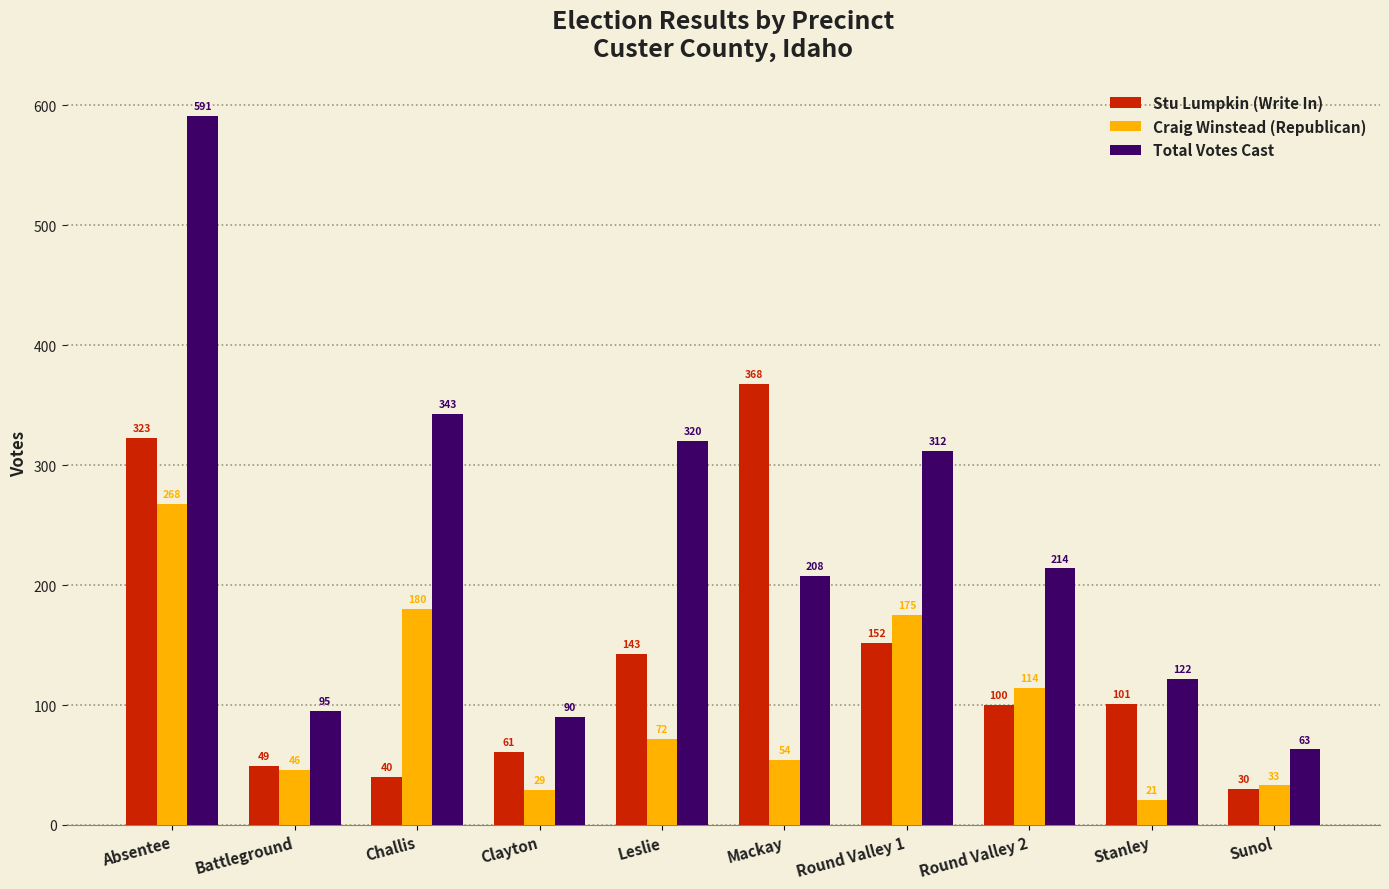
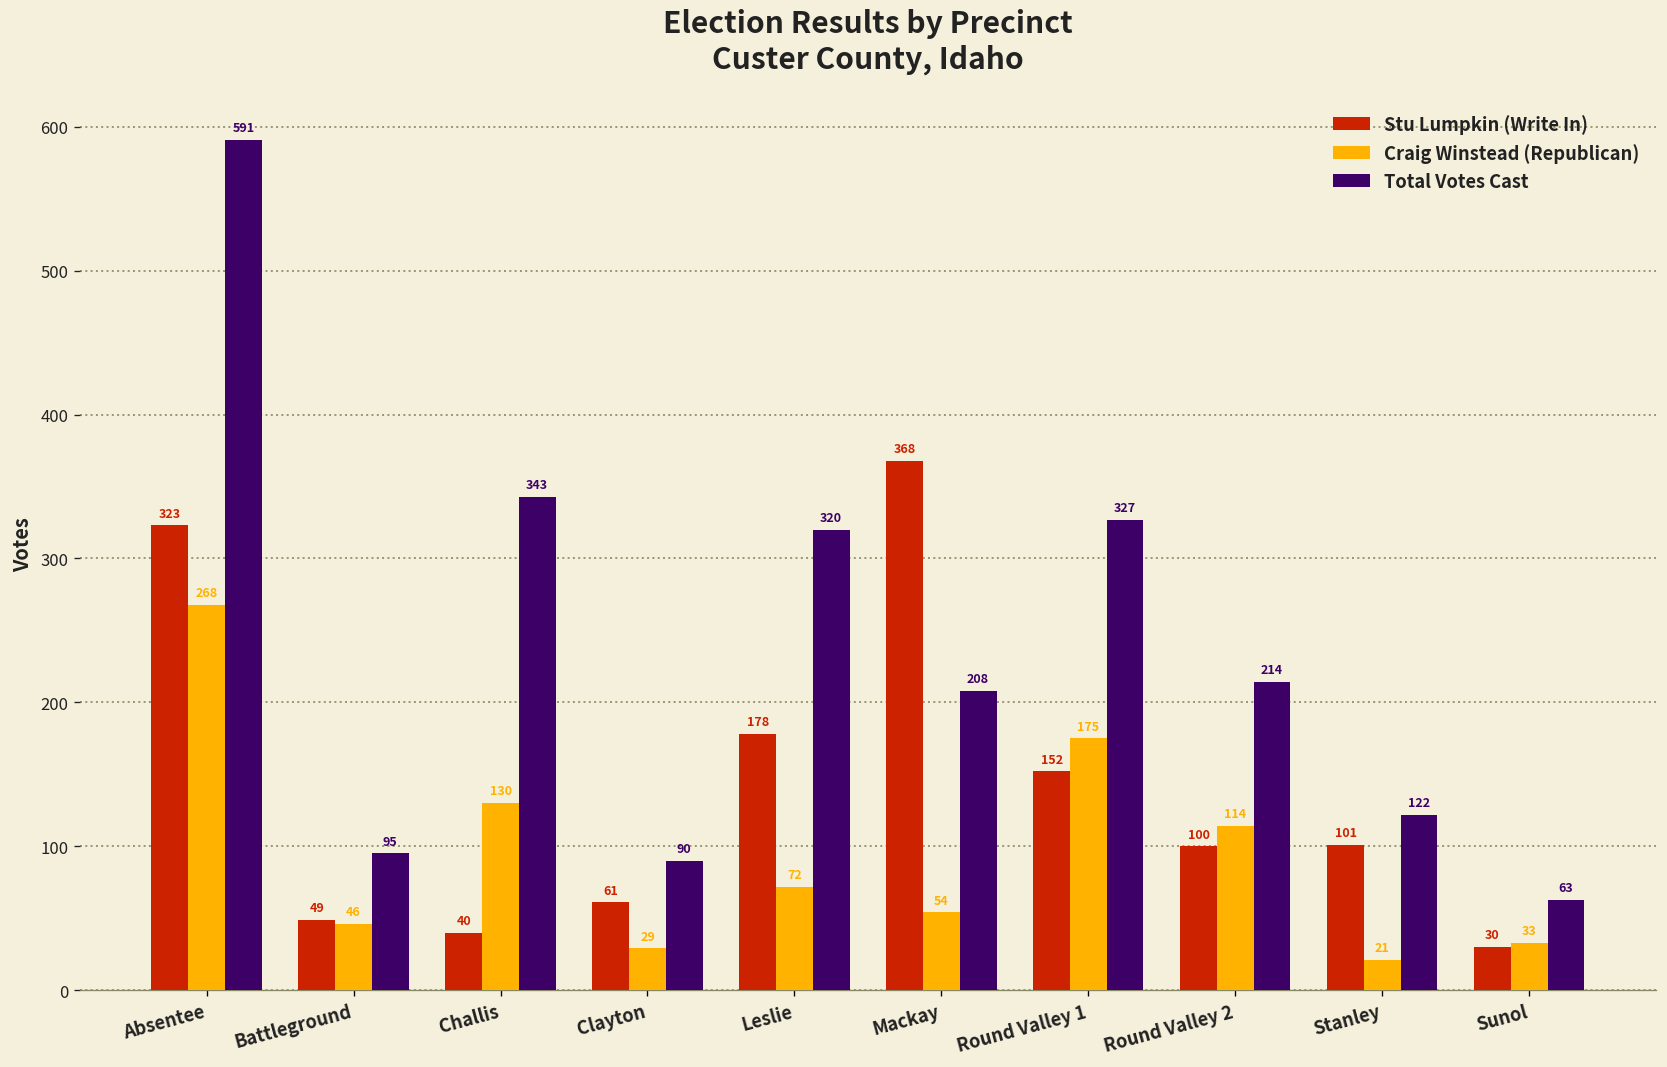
  {
    "Stu Lumpkin (Write In)": {
      "Absentee": 323,
      "Battleground": 49,
      "Challis": 40,
      "Clayton": 61,
-     "Leslie": 143,
+     "Leslie": 178,
      "Mackay": 368,
      "Round Valley 1": 152,
      "Round Valley 2": 100,
      "Stanley": 101,
      "Sunol": 30
    },
    "Craig Winstead (Republican)": {
      "Absentee": 268,
      "Battleground": 46,
-     "Challis": 180,
+     "Challis": 130,
      "Clayton": 29,
      "Leslie": 72,
      "Mackay": 54,
      "Round Valley 1": 175,
      "Round Valley 2": 114,
      "Stanley": 21,
      "Sunol": 33
    },
    "Total Votes Cast": {
      "Absentee": 591,
      "Battleground": 95,
      "Challis": 343,
      "Clayton": 90,
      "Leslie": 320,
      "Mackay": 208,
-     "Round Valley 1": 312,
+     "Round Valley 1": 327,
      "Round Valley 2": 214,
      "Stanley": 122,
      "Sunol": 63
    }
  }
